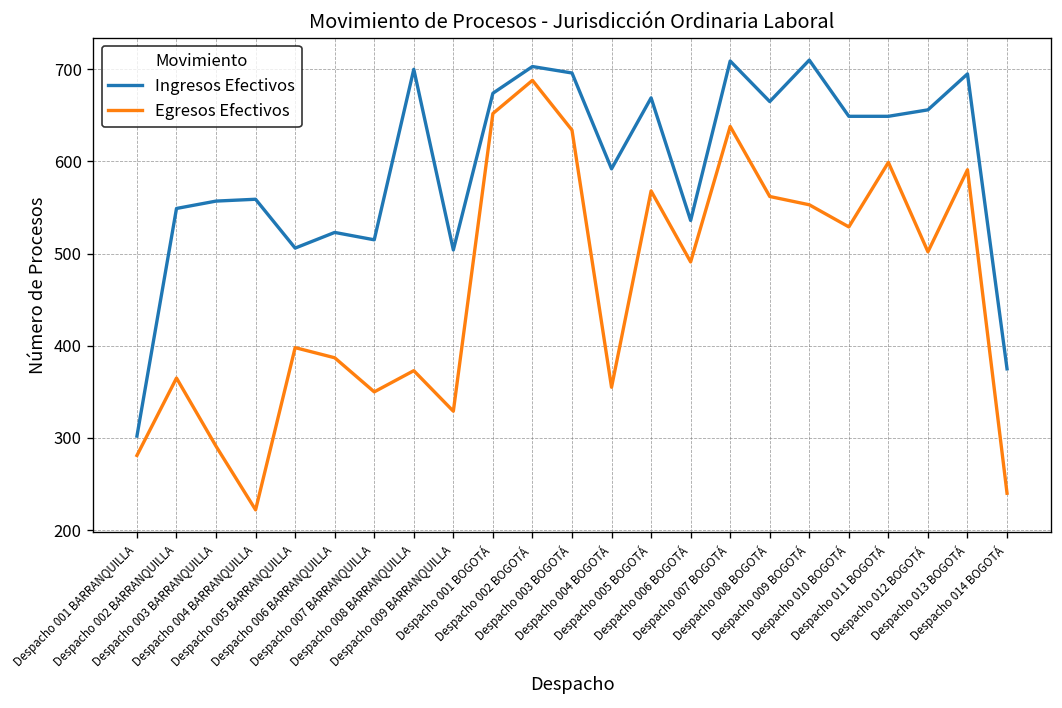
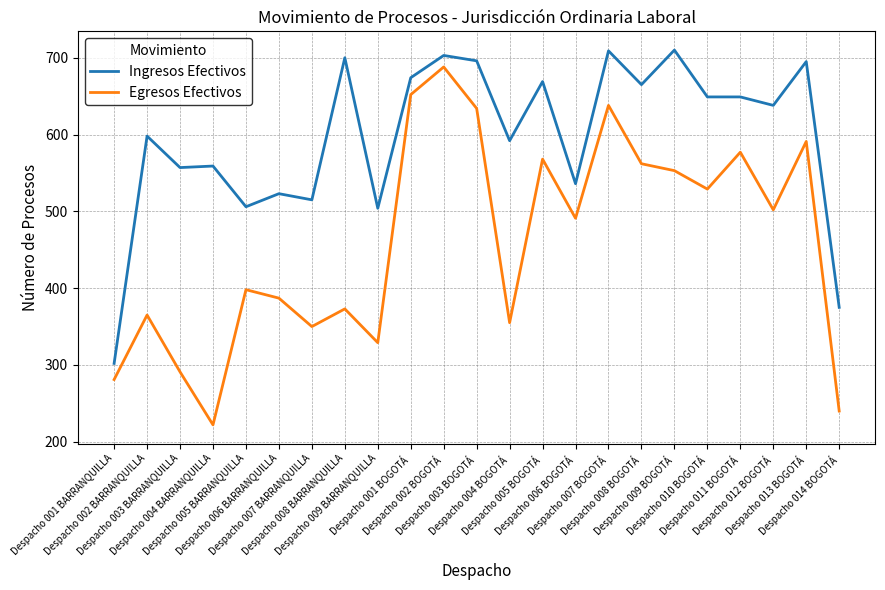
  {
    "Ingresos Efectivos": {
      "Despacho 001 BARRANQUILLA": 300,
-     "Despacho 002 BARRANQUILLA": 550,
+     "Despacho 002 BARRANQUILLA": 600,
      "Despacho 003 BARRANQUILLA": 560,
      "Despacho 004 BARRANQUILLA": 560,
      "Despacho 005 BARRANQUILLA": 510,
      "Despacho 006 BARRANQUILLA": 520,
      "Despacho 007 BARRANQUILLA": 520,
      "Despacho 008 BARRANQUILLA": 700,
      "Despacho 009 BARRANQUILLA": 500,
      "Despacho 001 BOGOTÁ": 670,
      "Despacho 002 BOGOTÁ": 700,
      "Despacho 003 BOGOTÁ": 700,
      "Despacho 004 BOGOTÁ": 590,
      "Despacho 005 BOGOTÁ": 670,
      "Despacho 006 BOGOTÁ": 540,
      "Despacho 007 BOGOTÁ": 710,
      "Despacho 008 BOGOTÁ": 670,
      "Despacho 009 BOGOTÁ": 710,
      "Despacho 010 BOGOTÁ": 650,
      "Despacho 011 BOGOTÁ": 650,
-     "Despacho 012 BOGOTÁ": 660,
+     "Despacho 012 BOGOTÁ": 640,
      "Despacho 013 BOGOTÁ": 700,
      "Despacho 014 BOGOTÁ": 380
    },
    "Egresos Efectivos": {
      "Despacho 001 BARRANQUILLA": 280,
      "Despacho 002 BARRANQUILLA": 370,
      "Despacho 003 BARRANQUILLA": 290,
      "Despacho 004 BARRANQUILLA": 220,
      "Despacho 005 BARRANQUILLA": 400,
      "Despacho 006 BARRANQUILLA": 390,
      "Despacho 007 BARRANQUILLA": 350,
      "Despacho 008 BARRANQUILLA": 370,
      "Despacho 009 BARRANQUILLA": 330,
      "Despacho 001 BOGOTÁ": 650,
      "Despacho 002 BOGOTÁ": 690,
      "Despacho 003 BOGOTÁ": 630,
      "Despacho 004 BOGOTÁ": 360,
      "Despacho 005 BOGOTÁ": 570,
      "Despacho 006 BOGOTÁ": 490,
      "Despacho 007 BOGOTÁ": 640,
      "Despacho 008 BOGOTÁ": 560,
      "Despacho 009 BOGOTÁ": 550,
      "Despacho 010 BOGOTÁ": 530,
-     "Despacho 011 BOGOTÁ": 600,
+     "Despacho 011 BOGOTÁ": 580,
      "Despacho 012 BOGOTÁ": 500,
      "Despacho 013 BOGOTÁ": 590,
      "Despacho 014 BOGOTÁ": 240
    }
  }
